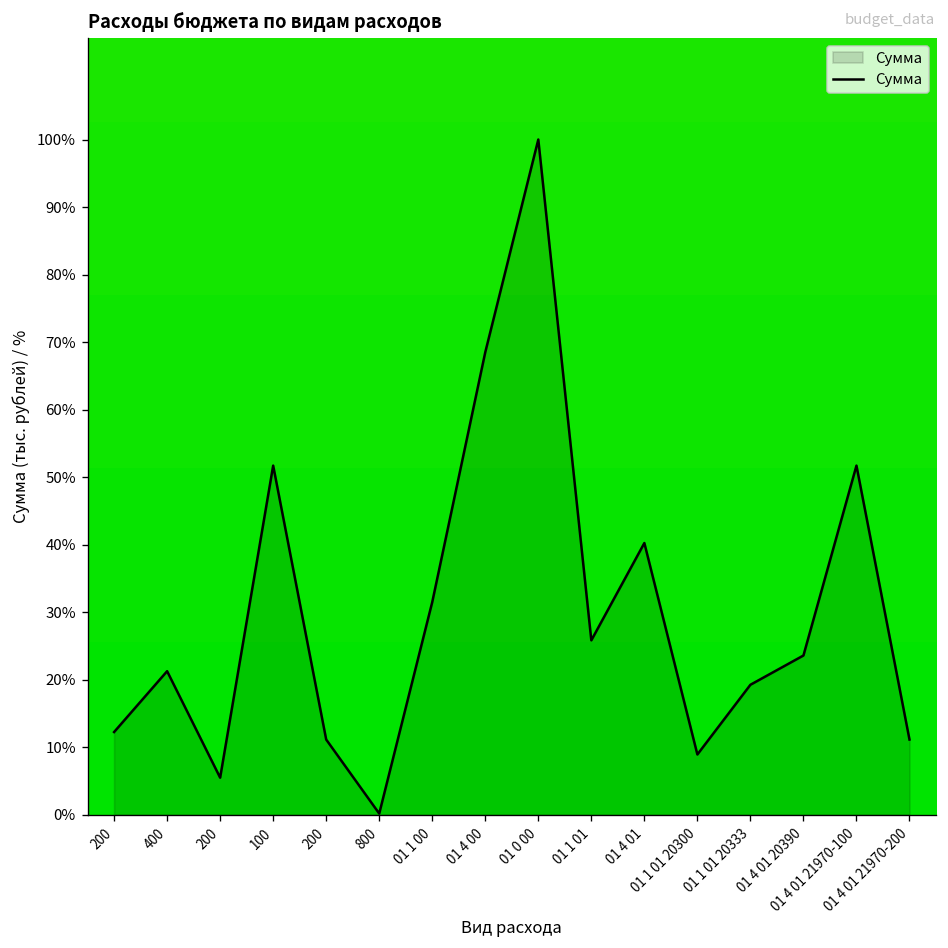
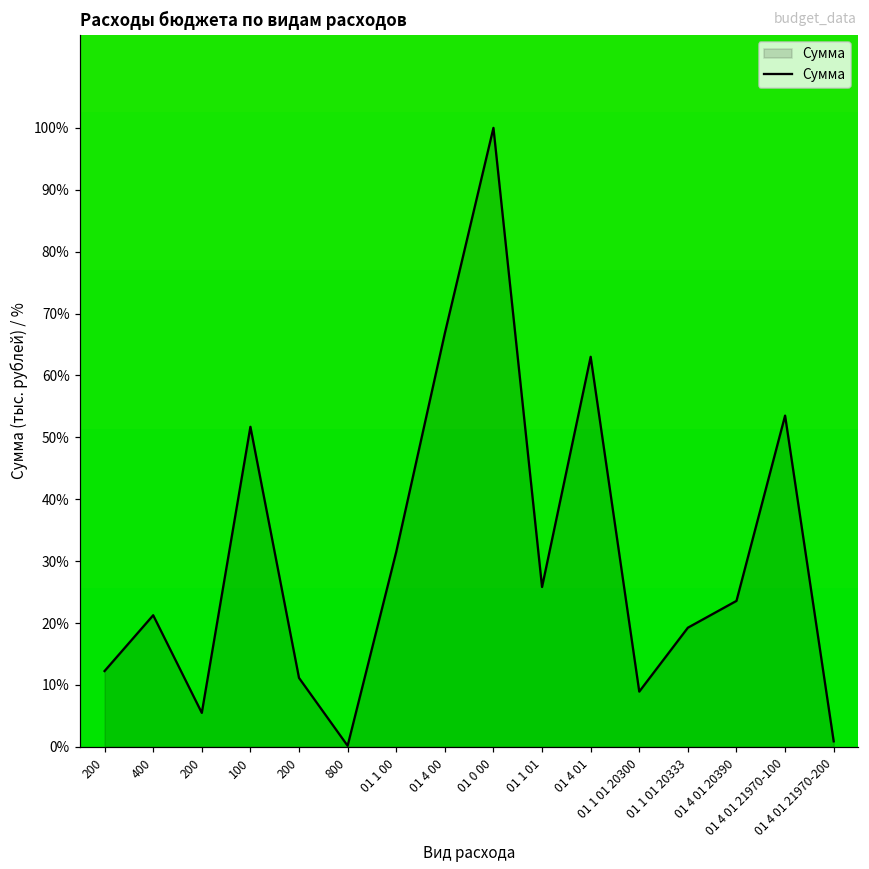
  {
    "400": "21%",
    "100": "52%",
    "800": "0%",
    "01 1 00": "31%",
-   "01 4 00": "69%",
+   "01 4 00": "67%",
    "01 0 00": "100%",
    "01 1 01": "26%",
-   "01 4 01": "40%",
+   "01 4 01": "63%",
    "01 1 01 20300": "9%",
    "01 1 01 20333": "19%",
    "01 4 01 20390": "24%",
-   "01 4 01 21970-100": "52%",
-   "01 4 01 21970-200": "11%"
+   "01 4 01 21970-100": "54%",
+   "01 4 01 21970-200": "1%"
  }
